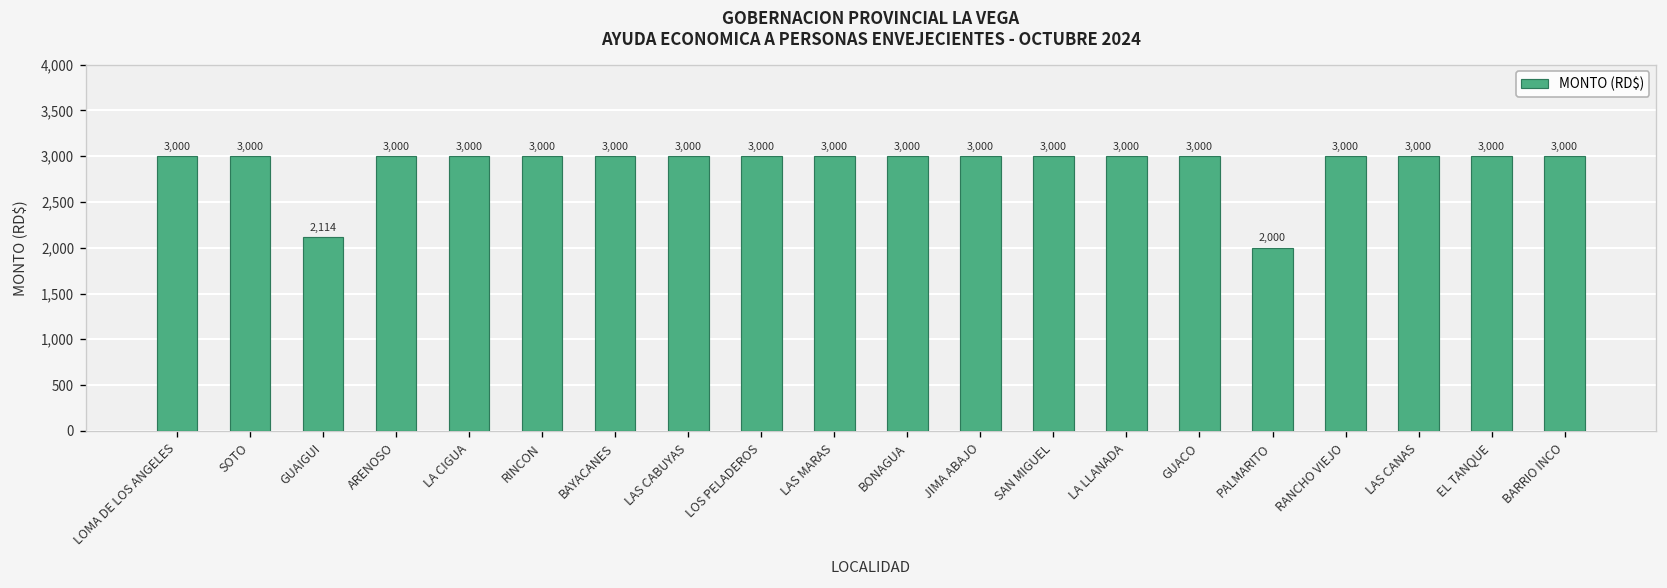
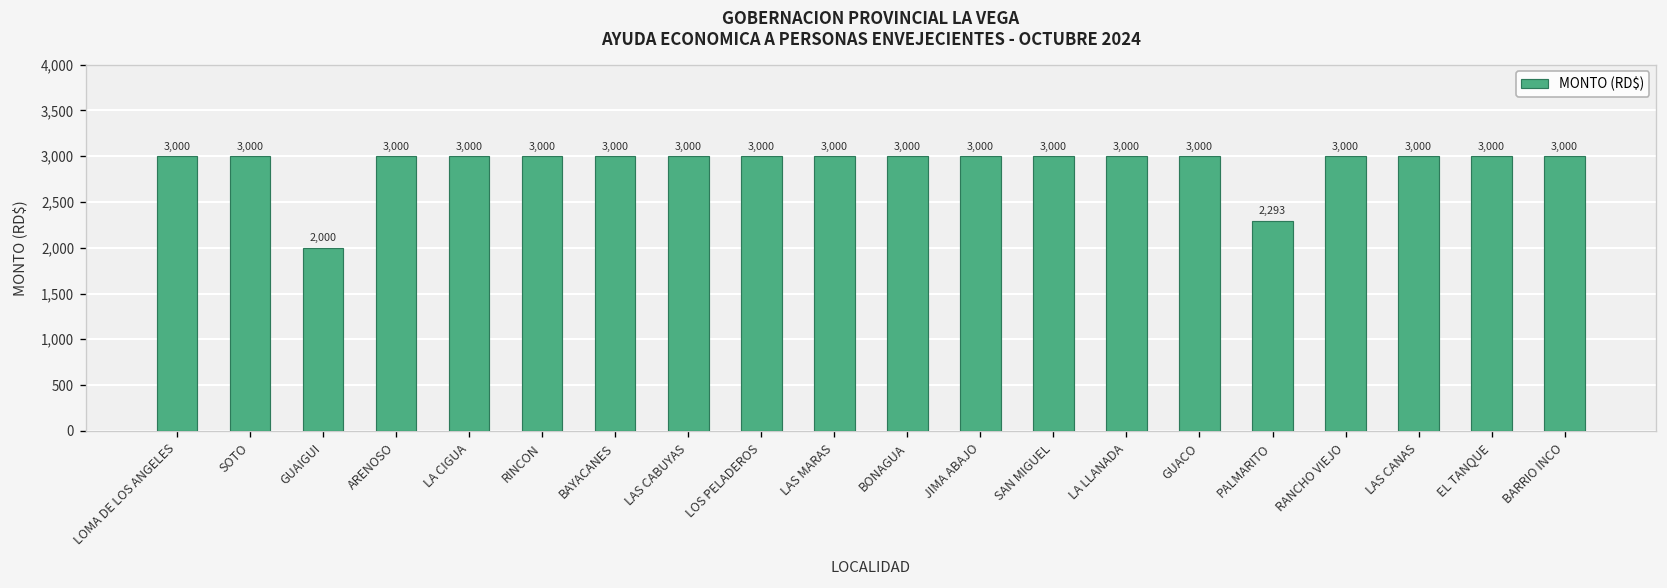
  {
    "LOMA DE LOS ANGELES": "3,000",
    "SOTO": "3,000",
-   "GUAIGUI": "2,114",
+   "GUAIGUI": "2,000",
    "ARENOSO": "3,000",
    "LA CIGUA": "3,000",
    "RINCON": "3,000",
    "BAYACANES": "3,000",
    "LAS CABUYAS": "3,000",
    "LOS PELADEROS": "3,000",
    "LAS MARAS": "3,000",
    "BONAGUA": "3,000",
    "JIMA ABAJO": "3,000",
    "SAN MIGUEL": "3,000",
    "LA LLANADA": "3,000",
    "GUACO": "3,000",
-   "PALMARITO": "2,000",
+   "PALMARITO": "2,293",
    "RANCHO VIEJO": "3,000",
    "LAS CANAS": "3,000",
    "EL TANQUE": "3,000",
    "BARRIO INCO": "3,000"
  }
